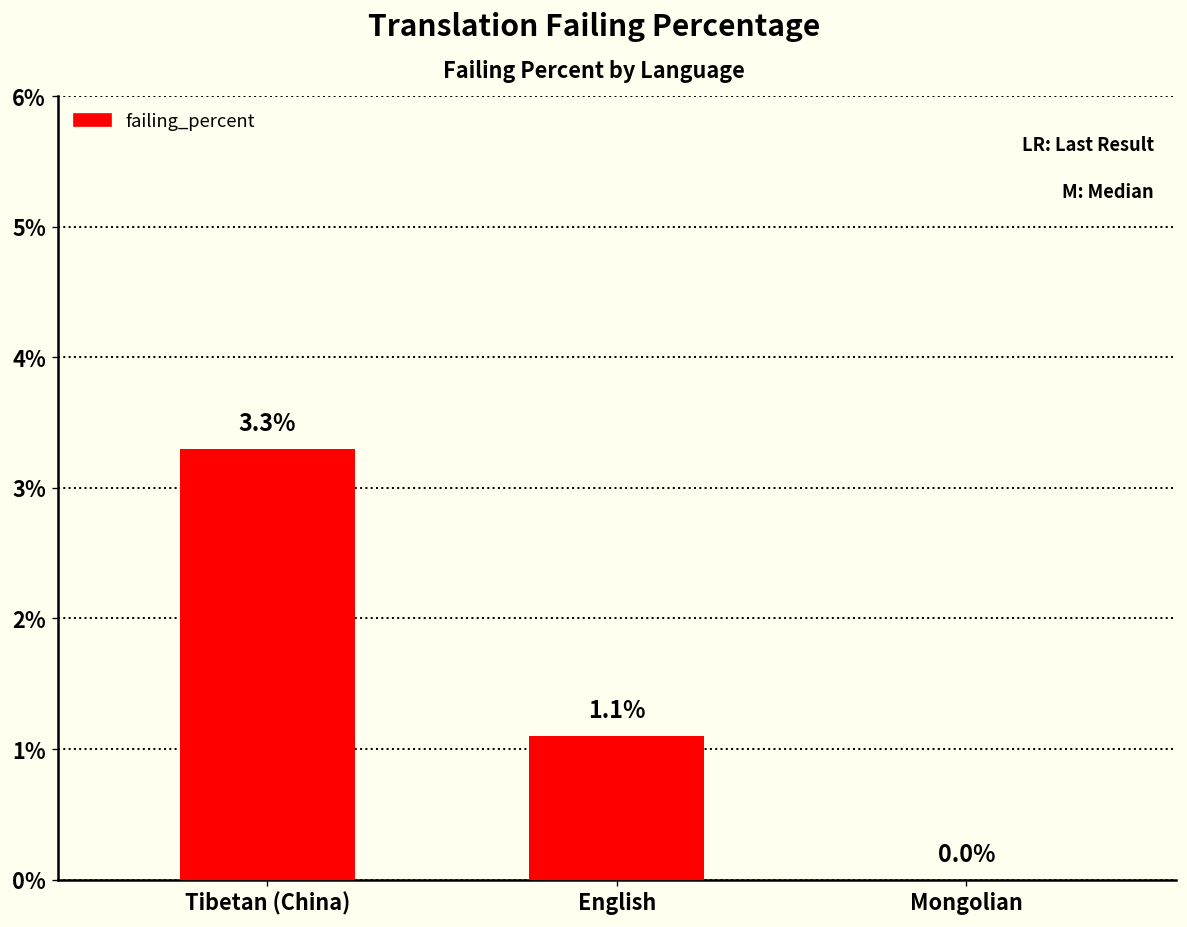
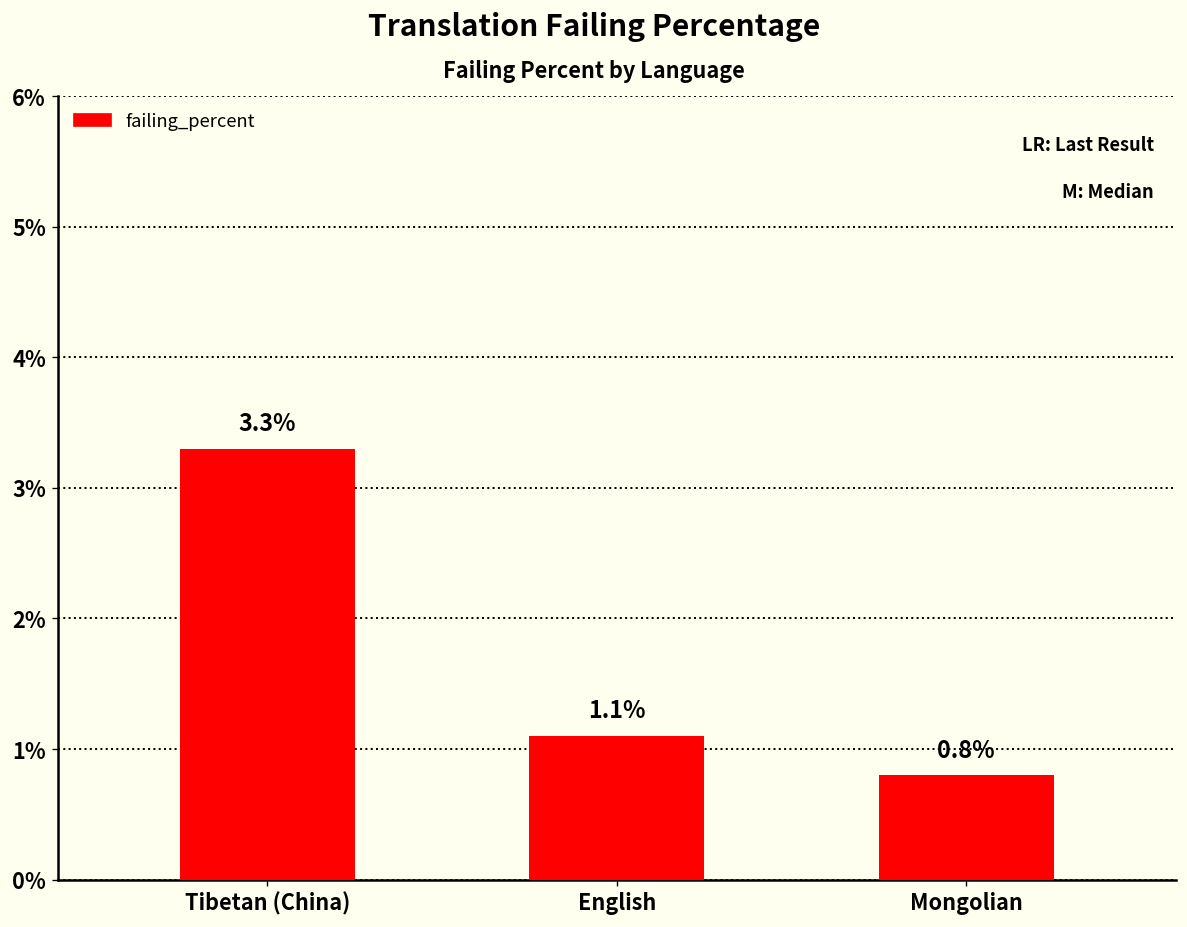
  {
    "Tibetan (China)": "3.3%",
    "English": "1.1%",
-   "Mongolian": "0.0%"
+   "Mongolian": "0.8%"
  }
